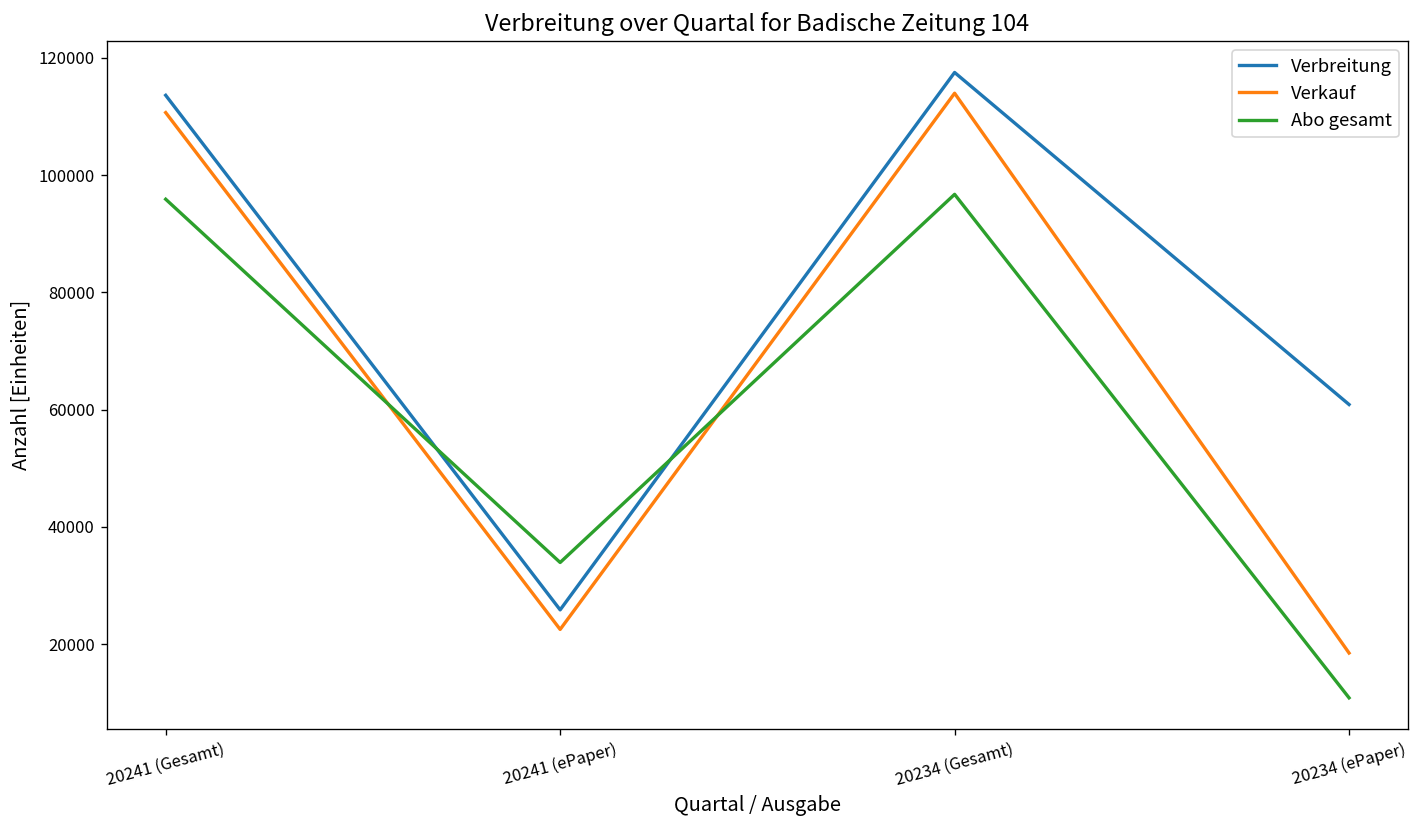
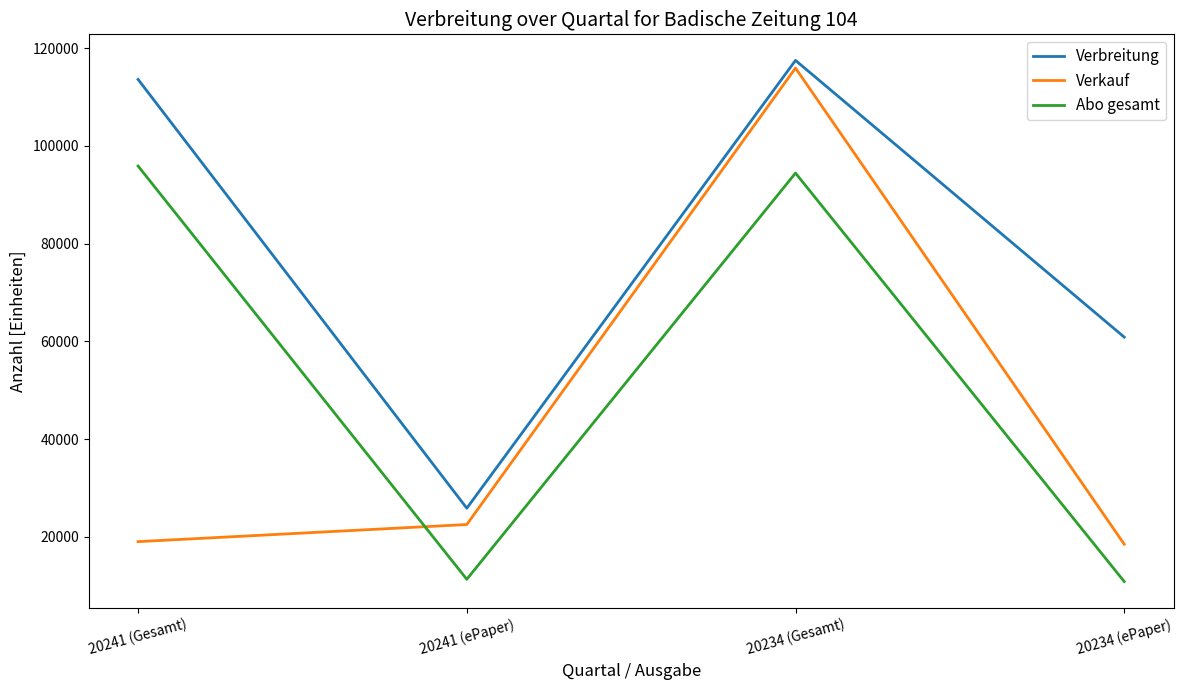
  {
    "Verbreitung": {
      "20241 (Gesamt)": 114000,
      "20241 (ePaper)": 26000,
      "20234 (Gesamt)": 118000,
      "20234 (ePaper)": 61000
    },
    "Verkauf": {
-     "20241 (Gesamt)": 111000,
+     "20241 (Gesamt)": 19000,
      "20241 (ePaper)": 22000,
-     "20234 (Gesamt)": 114000,
+     "20234 (Gesamt)": 116000,
      "20234 (ePaper)": 18000
    },
    "Abo gesamt": {
      "20241 (Gesamt)": 96000,
-     "20241 (ePaper)": 34000,
-     "20234 (Gesamt)": 97000,
+     "20241 (ePaper)": 11000,
+     "20234 (Gesamt)": 94000,
      "20234 (ePaper)": 11000
    }
  }
